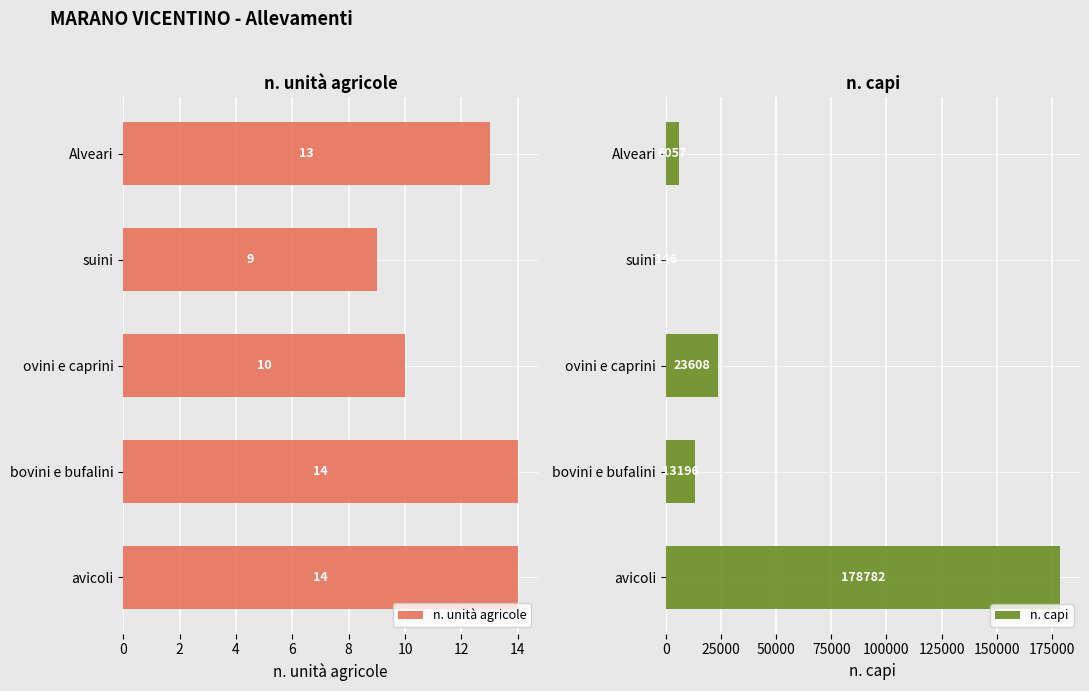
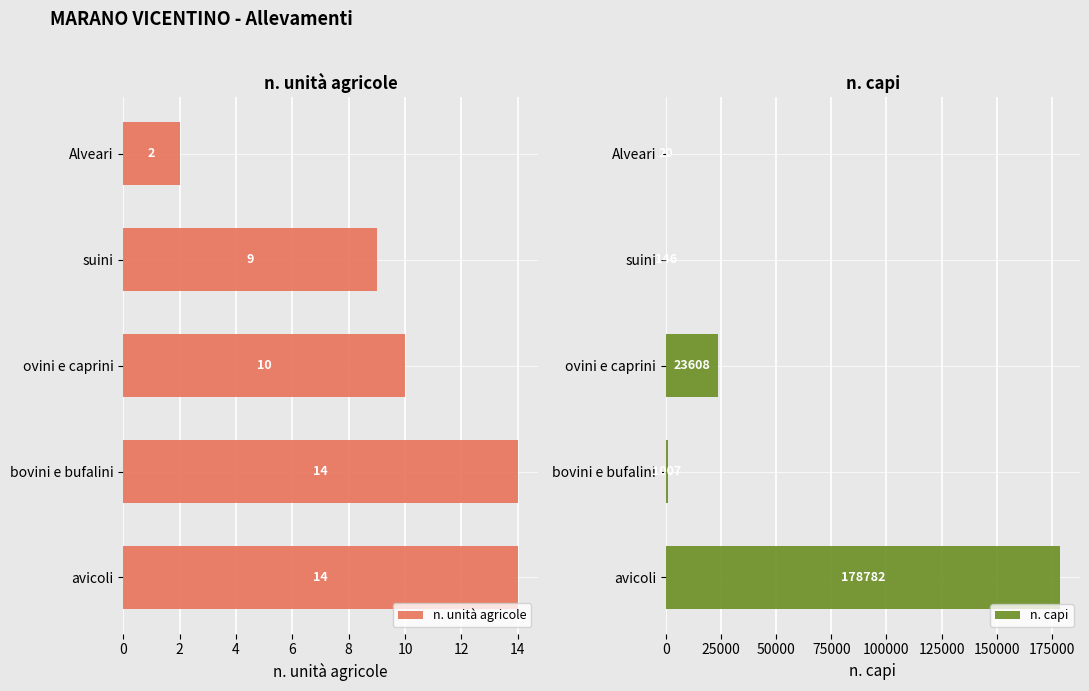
  {
    "n. unità agricole": {
-     "Alveari": 13,
+     "Alveari": 2,
      "suini": 9,
      "ovini e caprini": 10,
      "bovini e bufalini": 14,
      "avicoli": 14
    },
    "n. capi": {
-     "Alveari": 6000,
-     "bovini e bufalini": 13000
+     "Alveari": 0,
+     "bovini e bufalini": 1000
    }
  }
